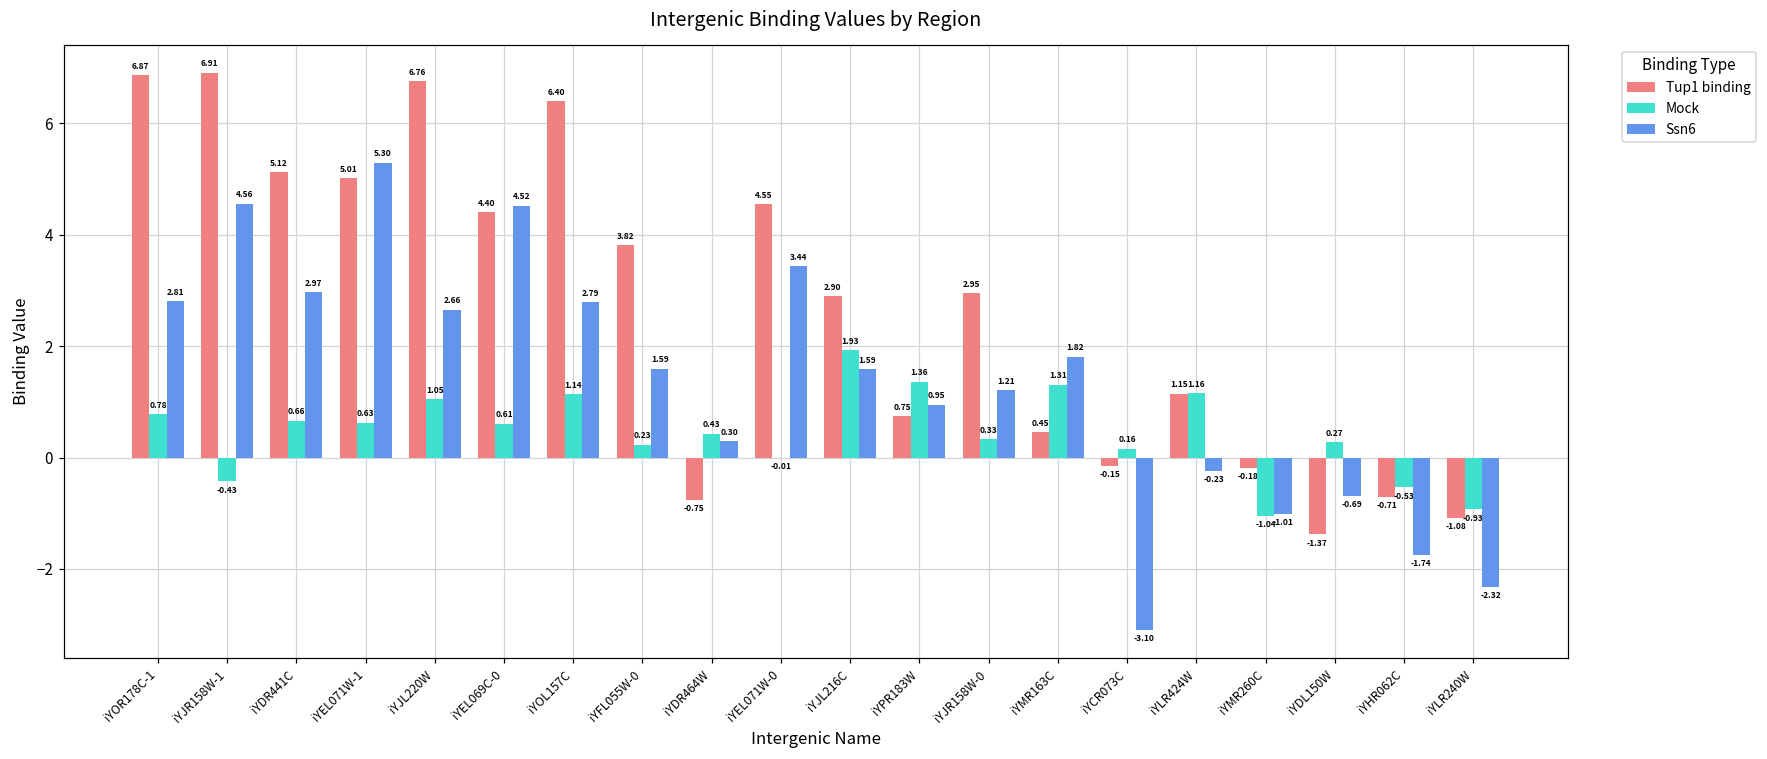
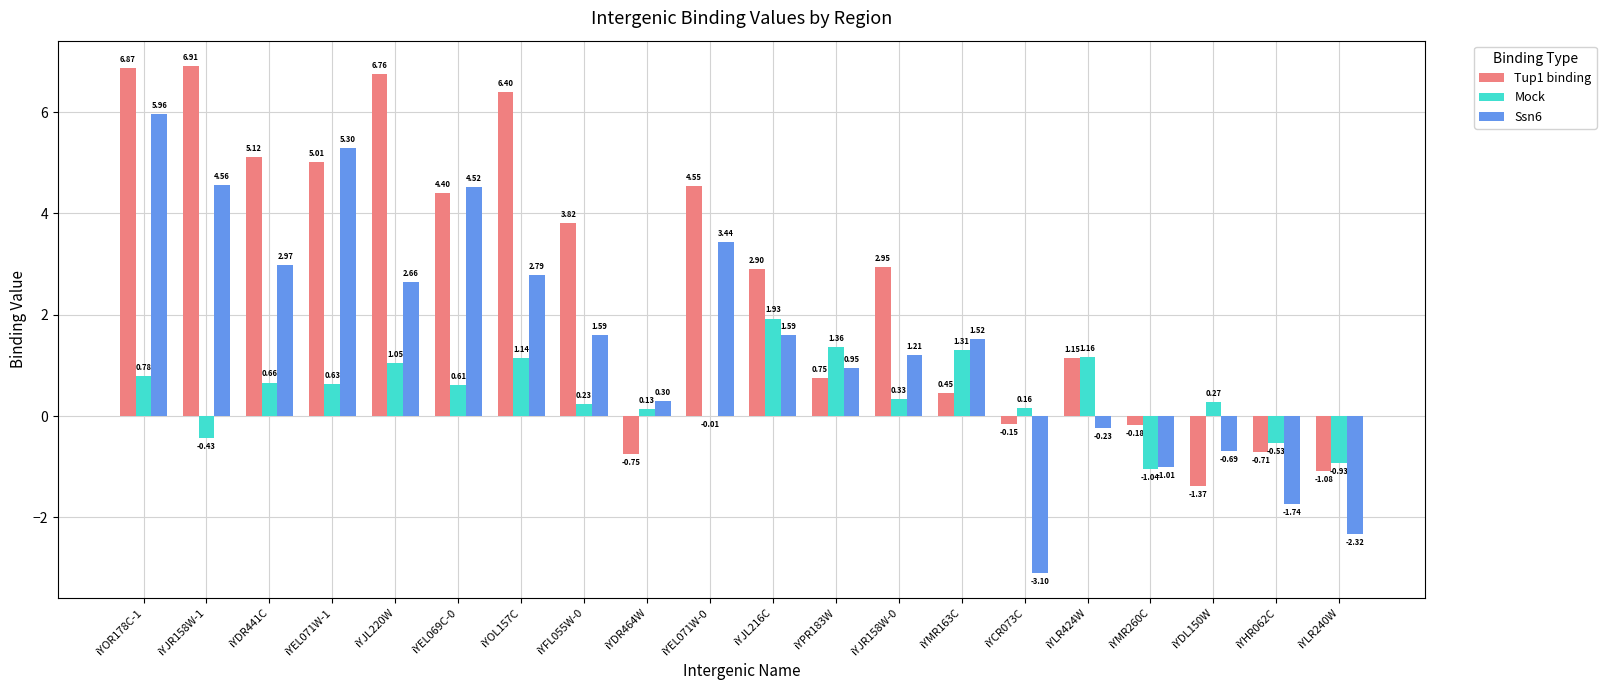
  {
    "Tup1 binding": {
      "iYOR178C-1": 6.87,
      "iYJR158W-1": 6.91,
      "iYDR441C": 5.12,
      "iYEL071W-1": 5.01,
      "iYJL220W": 6.76,
      "iYEL069C-0": 4.40,
      "iYOL157C": 6.40,
      "iYFL055W-0": 3.82,
      "iYDR464W": -0.75,
      "iYEL071W-0": 4.55,
      "iYJL216C": 2.90,
      "iYPR183W": 0.75,
      "iYJR158W-0": 2.95,
      "iYMR163C": 0.45,
      "iYCR073C": -0.15,
      "iYLR424W": 1.15,
      "iYMR260C": -0.18,
      "iYDL150W": -1.37,
      "iYHR062C": -0.71,
      "iYLR240W": -1.08
    },
    "Mock": {
      "iYOR178C-1": 0.78,
      "iYJR158W-1": -0.43,
      "iYDR441C": 0.66,
      "iYEL071W-1": 0.63,
      "iYJL220W": 1.05,
      "iYEL069C-0": 0.61,
      "iYOL157C": 1.14,
      "iYFL055W-0": 0.23,
-     "iYDR464W": 0.43,
+     "iYDR464W": 0.13,
      "iYEL071W-0": -0.01,
      "iYJL216C": 1.93,
      "iYPR183W": 1.36,
      "iYJR158W-0": 0.33,
      "iYMR163C": 1.31,
      "iYCR073C": 0.16,
      "iYLR424W": 1.16,
      "iYMR260C": -1.04,
      "iYDL150W": 0.27,
      "iYHR062C": -0.53,
      "iYLR240W": -0.93
    },
    "Ssn6": {
-     "iYOR178C-1": 2.81,
+     "iYOR178C-1": 5.96,
      "iYJR158W-1": 4.56,
      "iYDR441C": 2.97,
      "iYEL071W-1": 5.30,
      "iYJL220W": 2.66,
      "iYEL069C-0": 4.52,
      "iYOL157C": 2.79,
      "iYFL055W-0": 1.59,
      "iYDR464W": 0.30,
      "iYEL071W-0": 3.44,
      "iYJL216C": 1.59,
      "iYPR183W": 0.95,
      "iYJR158W-0": 1.21,
-     "iYMR163C": 1.82,
+     "iYMR163C": 1.52,
      "iYCR073C": -3.10,
      "iYLR424W": -0.23,
      "iYMR260C": -1.01,
      "iYDL150W": -0.69,
      "iYHR062C": -1.74,
      "iYLR240W": -2.32
    }
  }
